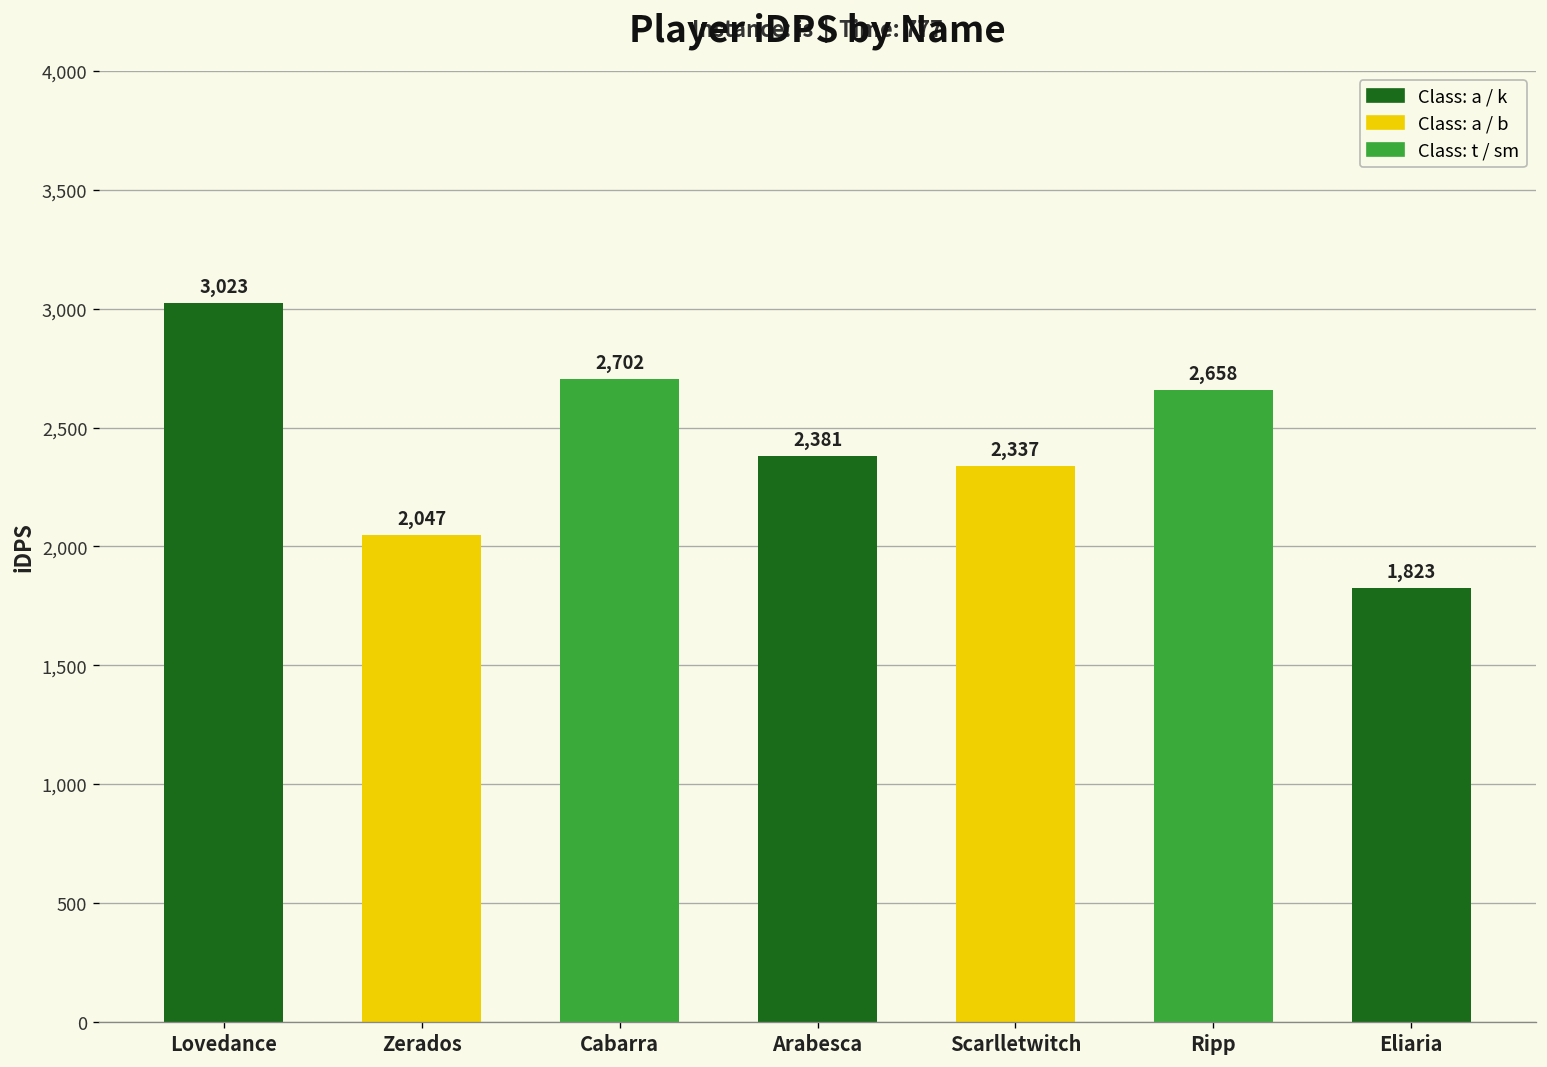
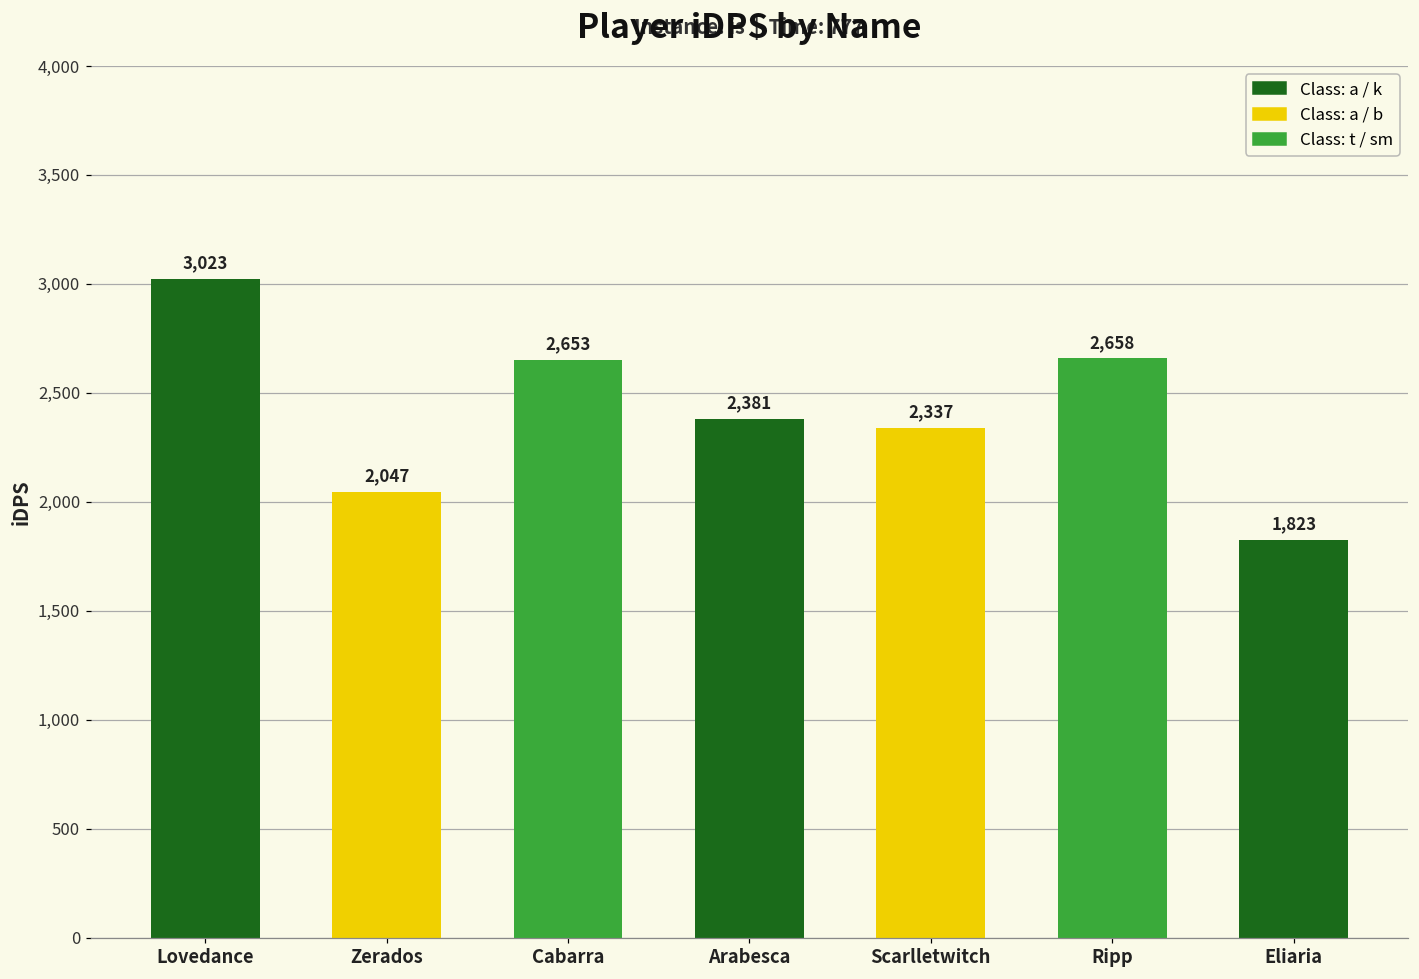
  {
    "Lovedance": "3,023",
    "Zerados": "2,047",
-   "Cabarra": "2,702",
+   "Cabarra": "2,653",
    "Arabesca": "2,381",
    "Scarlletwitch": "2,337",
    "Ripp": "2,658",
    "Eliaria": "1,823"
  }
